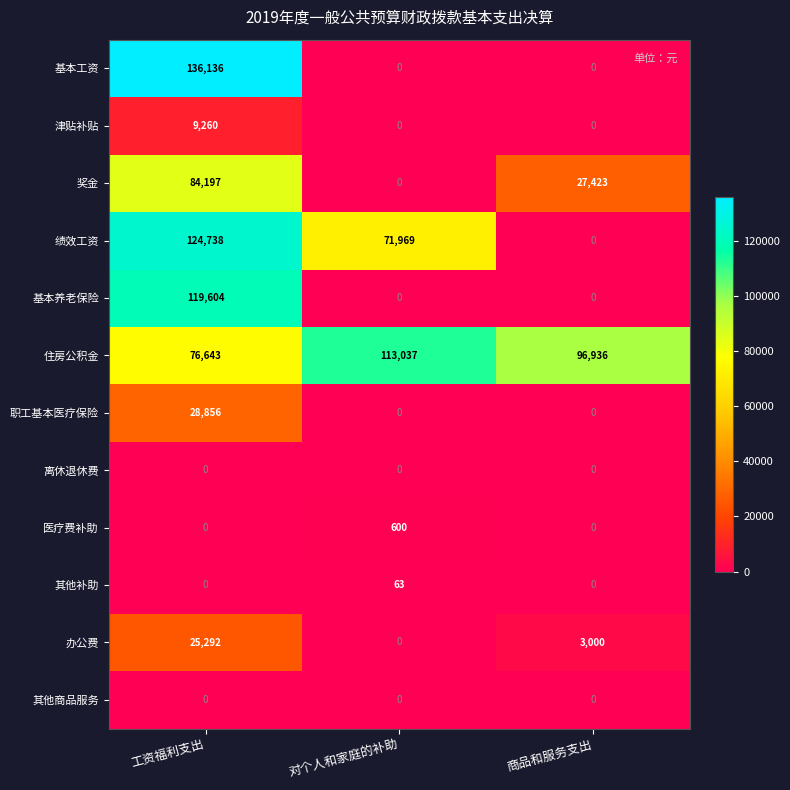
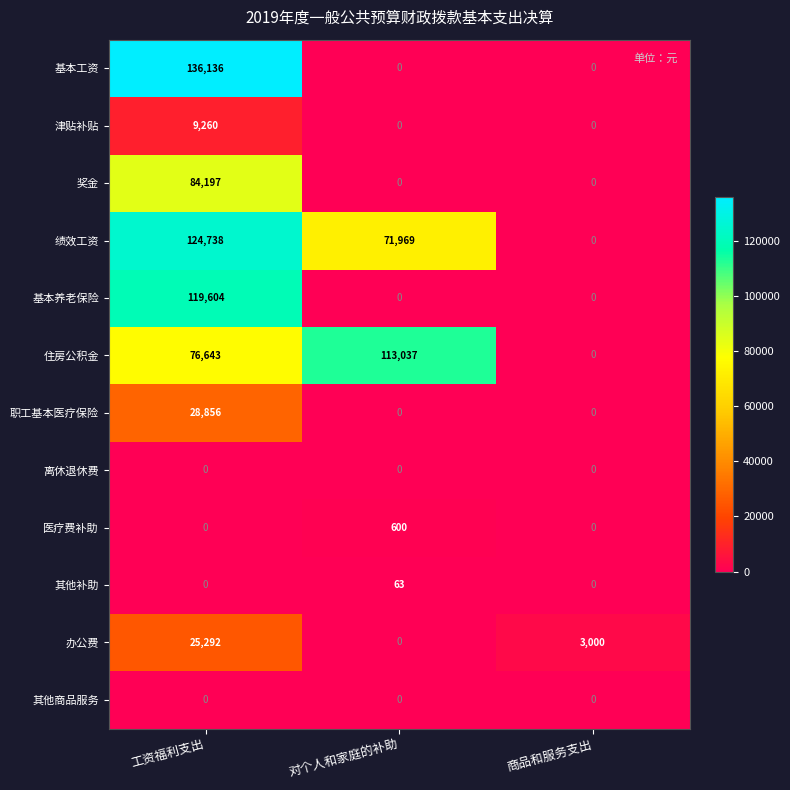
  {
    "基本工资": {
      "工资福利支出": "136,136",
      "对个人和家庭的补助": "0"
    },
    "津贴补贴": {
      "工资福利支出": "9,260",
      "对个人和家庭的补助": "0",
      "商品和服务支出": "0"
    },
    "奖金": {
      "工资福利支出": "84,197",
      "对个人和家庭的补助": "0",
-     "商品和服务支出": "27,423"
+     "商品和服务支出": "0"
    },
    "绩效工资": {
      "工资福利支出": "124,738",
      "对个人和家庭的补助": "71,969",
      "商品和服务支出": "0"
    },
    "基本养老保险": {
      "工资福利支出": "119,604",
      "对个人和家庭的补助": "0",
      "商品和服务支出": "0"
    },
    "住房公积金": {
      "工资福利支出": "76,643",
      "对个人和家庭的补助": "113,037",
-     "商品和服务支出": "96,936"
+     "商品和服务支出": "0"
    },
    "职工基本医疗保险": {
      "工资福利支出": "28,856",
      "对个人和家庭的补助": "0",
      "商品和服务支出": "0"
    },
    "离休退休费": {
      "工资福利支出": "0",
      "对个人和家庭的补助": "0",
      "商品和服务支出": "0"
    },
    "医疗费补助": {
      "工资福利支出": "0",
      "对个人和家庭的补助": "600",
      "商品和服务支出": "0"
    },
    "其他补助": {
      "工资福利支出": "0",
      "对个人和家庭的补助": "63",
      "商品和服务支出": "0"
    },
    "办公费": {
      "工资福利支出": "25,292",
      "对个人和家庭的补助": "0",
      "商品和服务支出": "3,000"
    },
    "其他商品服务": {
      "工资福利支出": "0",
      "对个人和家庭的补助": "0",
      "商品和服务支出": "0"
    }
  }
